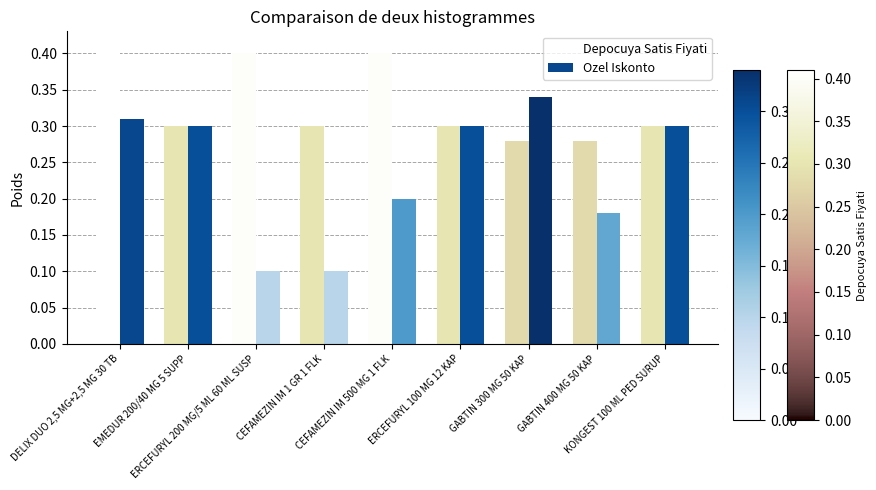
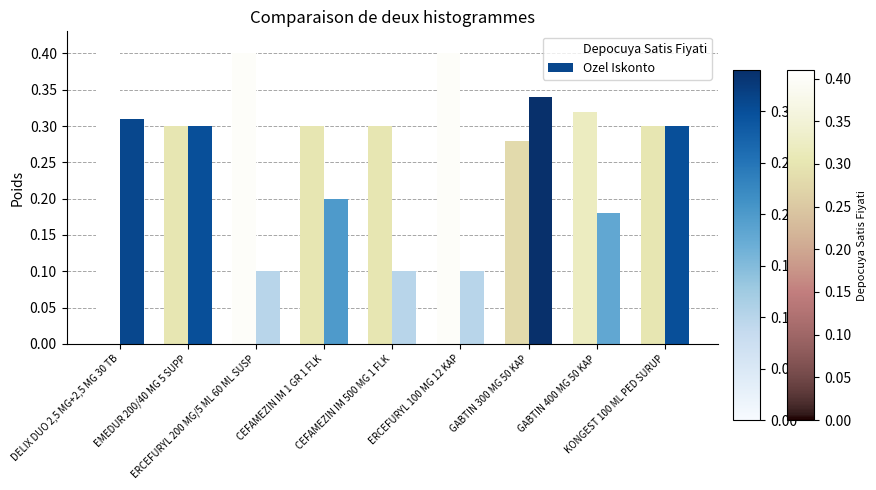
  {
    "Depocuya Satis Fiyati": {
      "DELIX DUO 2,5 MG+2,5 MG 30 TB": 0.41,
      "EMEDUR 200/40 MG 5 SUPP": 0.30,
      "ERCEFURYL 200 MG/5 ML 60 ML SUSP": 0.40,
      "CEFAMEZIN IM 1 GR 1 FLK": 0.30,
-     "CEFAMEZIN IM 500 MG 1 FLK": 0.4,
-     "ERCEFURYL 100 MG 12 KAP": 0.3,
+     "CEFAMEZIN IM 500 MG 1 FLK": 0.3,
+     "ERCEFURYL 100 MG 12 KAP": 0.4,
      "GABTIN 300 MG 50 KAP": 0.28,
-     "GABTIN 400 MG 50 KAP": 0.28,
+     "GABTIN 400 MG 50 KAP": 0.32,
      "KONGEST 100 ML PED SURUP": 0.30
    },
    "Ozel Iskonto": {
      "DELIX DUO 2,5 MG+2,5 MG 30 TB": 0.31,
      "EMEDUR 200/40 MG 5 SUPP": 0.3,
      "ERCEFURYL 200 MG/5 ML 60 ML SUSP": 0.1,
-     "CEFAMEZIN IM 1 GR 1 FLK": 0.1,
-     "CEFAMEZIN IM 500 MG 1 FLK": 0.2,
-     "ERCEFURYL 100 MG 12 KAP": 0.3,
+     "CEFAMEZIN IM 1 GR 1 FLK": 0.2,
+     "CEFAMEZIN IM 500 MG 1 FLK": 0.1,
+     "ERCEFURYL 100 MG 12 KAP": 0.1,
      "GABTIN 300 MG 50 KAP": 0.34,
      "GABTIN 400 MG 50 KAP": 0.18,
      "KONGEST 100 ML PED SURUP": 0.3
    }
  }
